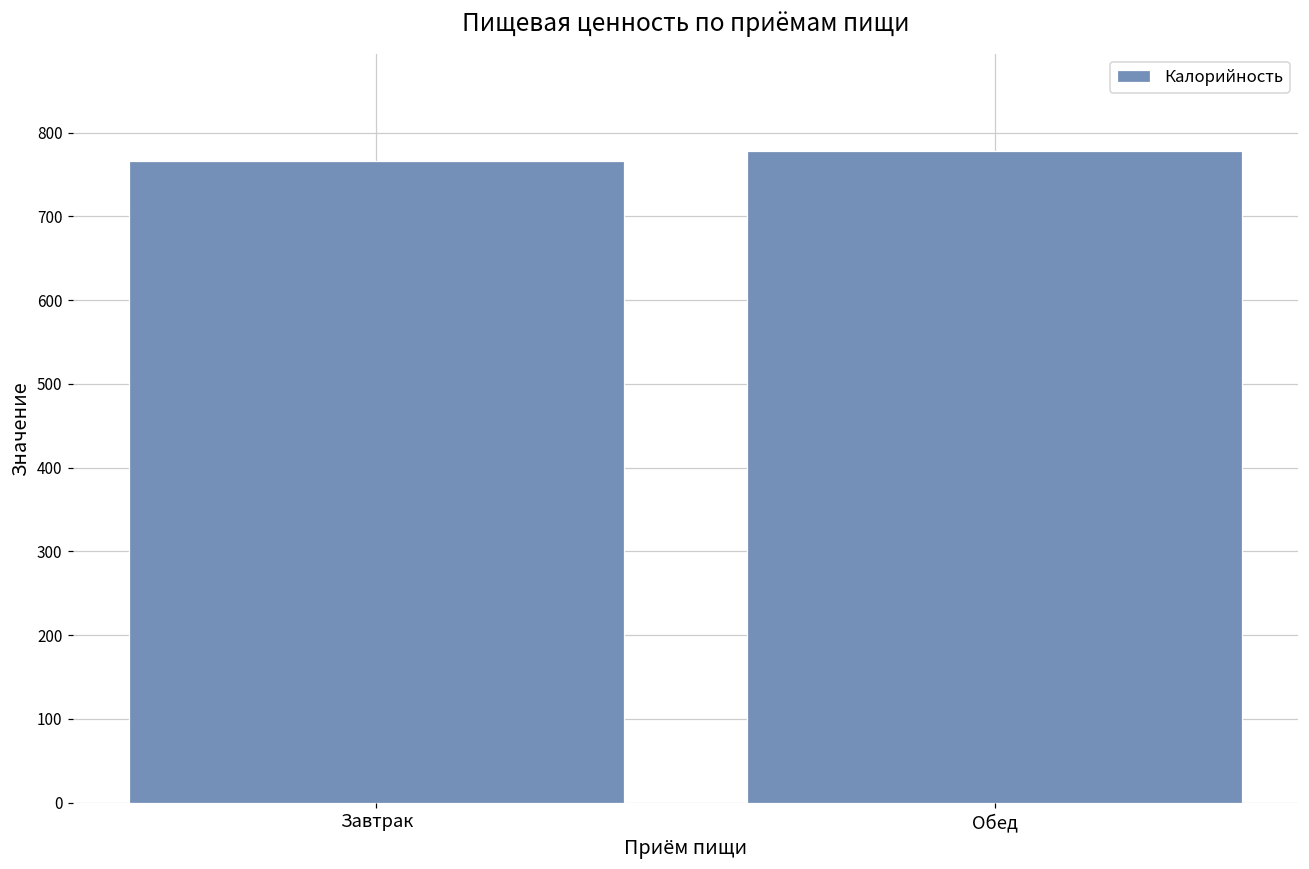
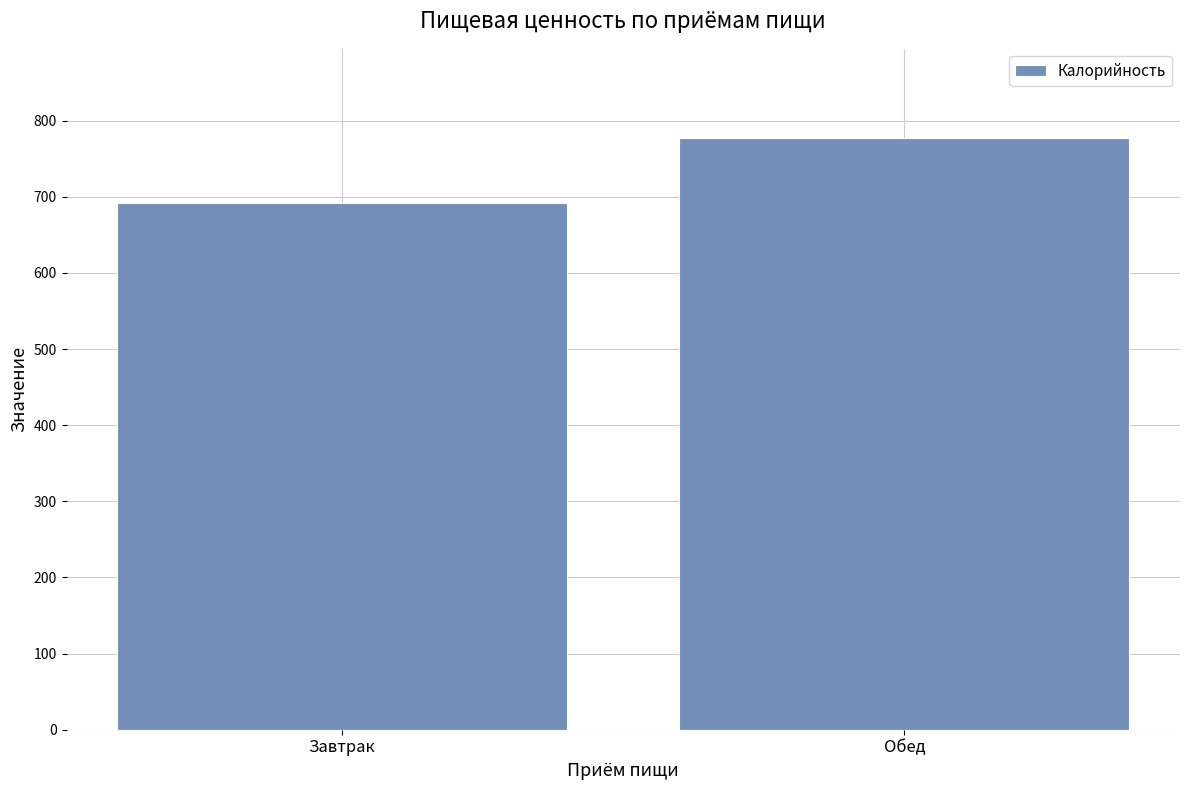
  {
-   "Завтрак": 770,
+   "Завтрак": 690,
    "Обед": 780
  }
